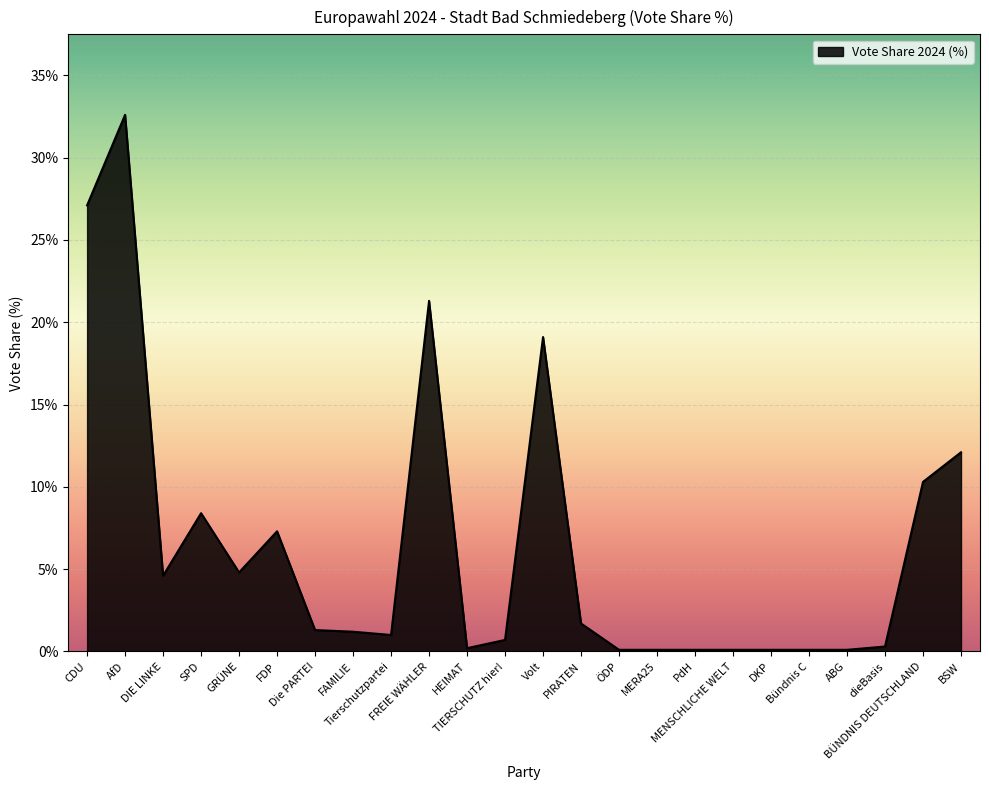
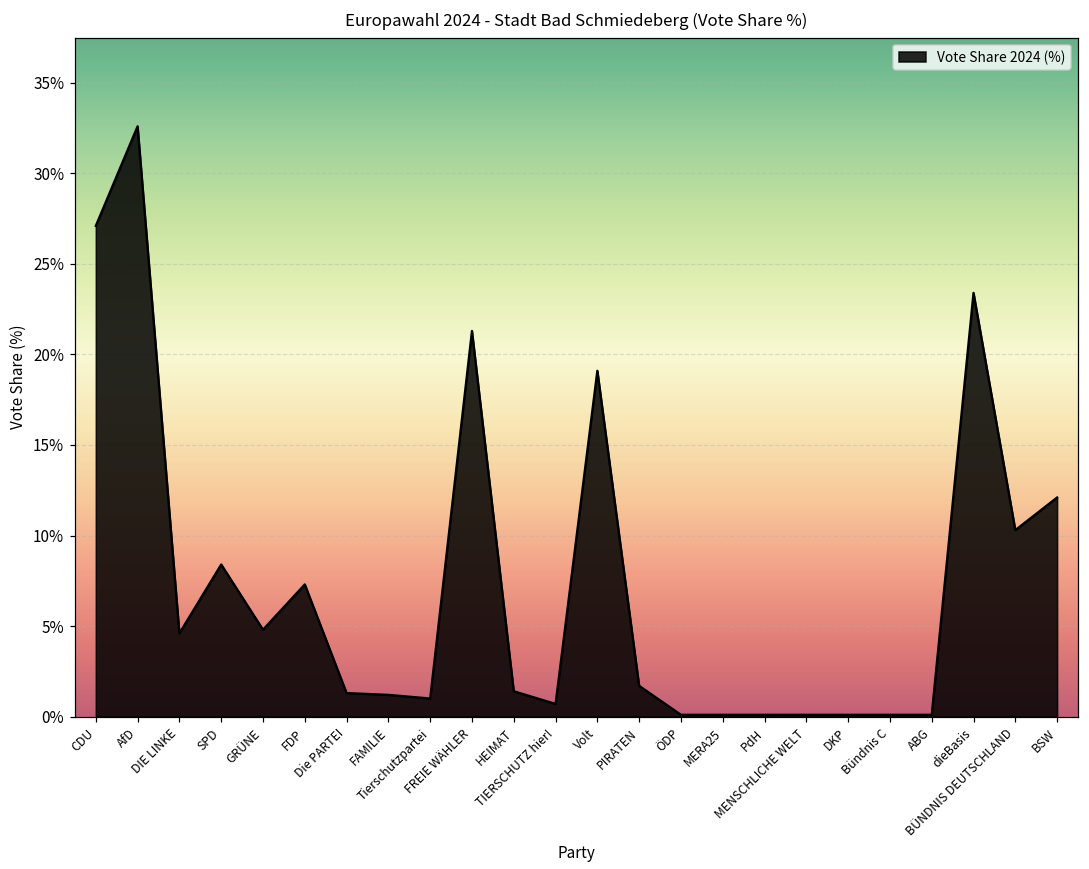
  {
    "CDU": "27.1%",
    "AfD": "32.6%",
    "DIE LINKE": "4.6%",
    "SPD": "8.4%",
    "GRÜNE": "4.8%",
    "FDP": "7.3%",
    "Die PARTEI": "1.3%",
    "FAMILIE": "1.2%",
    "Tierschutzpartei": "1.0%",
    "FREIE WÄHLER": "21.3%",
-   "HEIMAT": "0.2%",
+   "HEIMAT": "1.4%",
    "TIERSCHUTZ hier!": "0.7%",
    "Volt": "19.1%",
    "PIRATEN": "1.7%",
    "ÖDP": "0.1%",
    "MERA25": "0.1%",
    "PdH": "0.1%",
    "MENSCHLICHE WELT": "0.1%",
    "DKP": "0.1%",
    "Bündnis C": "0.1%",
    "ABG": "0.1%",
-   "dieBasis": "0.3%",
+   "dieBasis": "23.4%",
    "BÜNDNIS DEUTSCHLAND": "10.3%",
    "BSW": "12.1%"
  }
